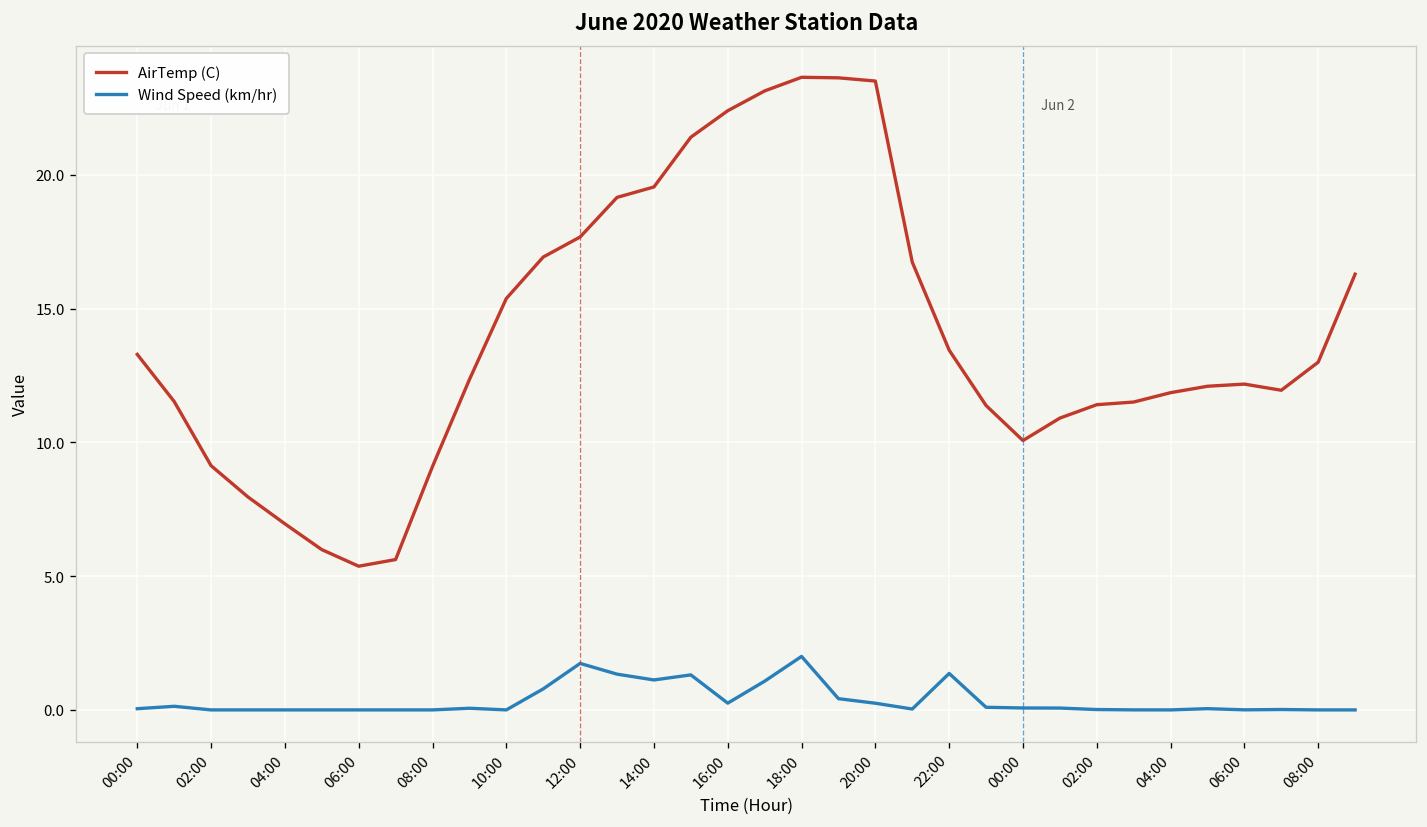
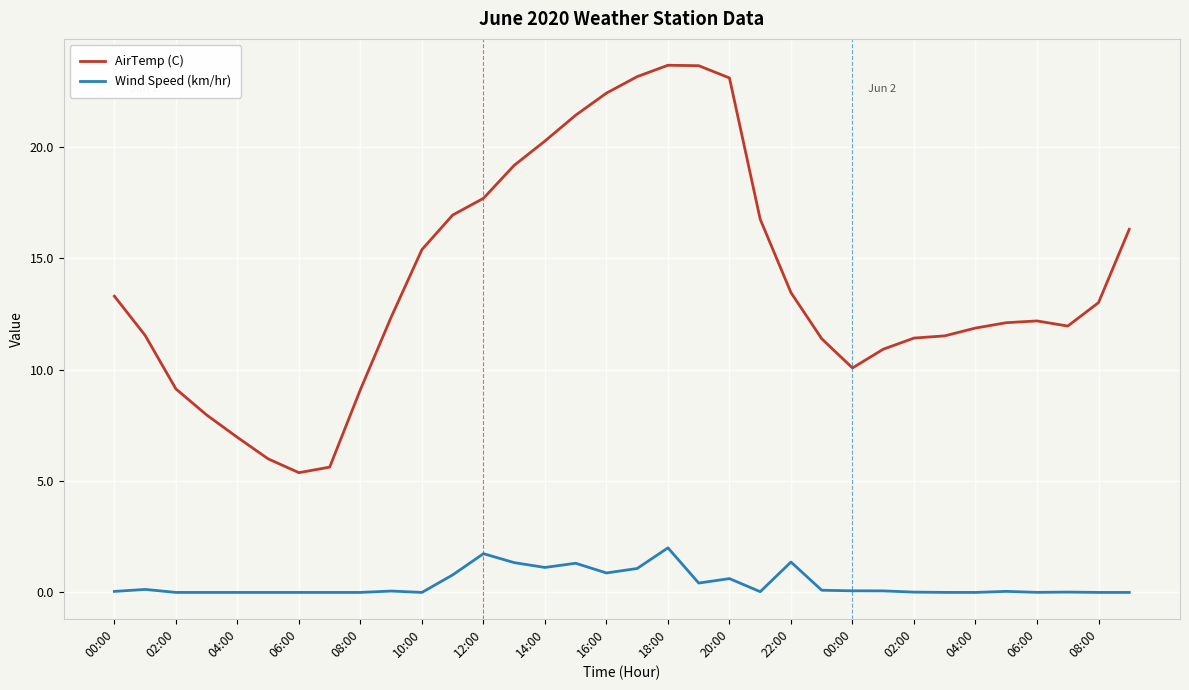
  {
    "AirTemp (C)": {
      "10:00": 15.4,
      "12:00": 17.7,
-     "14:00": 19.6,
+     "14:00": 20.3,
      "16:00": 22.4,
      "18:00": 23.7,
-     "20:00": 23.5,
+     "20:00": 23.1,
      "22:00": 13.5
    },
    "Wind Speed (km/hr)": {
      "10:00": 0.0,
      "12:00": 1.7,
      "14:00": 1.1,
-     "16:00": 0.3,
+     "16:00": 0.9,
      "18:00": 2.0,
-     "20:00": 0.3,
+     "20:00": 0.6,
      "22:00": 1.4
    }
  }
